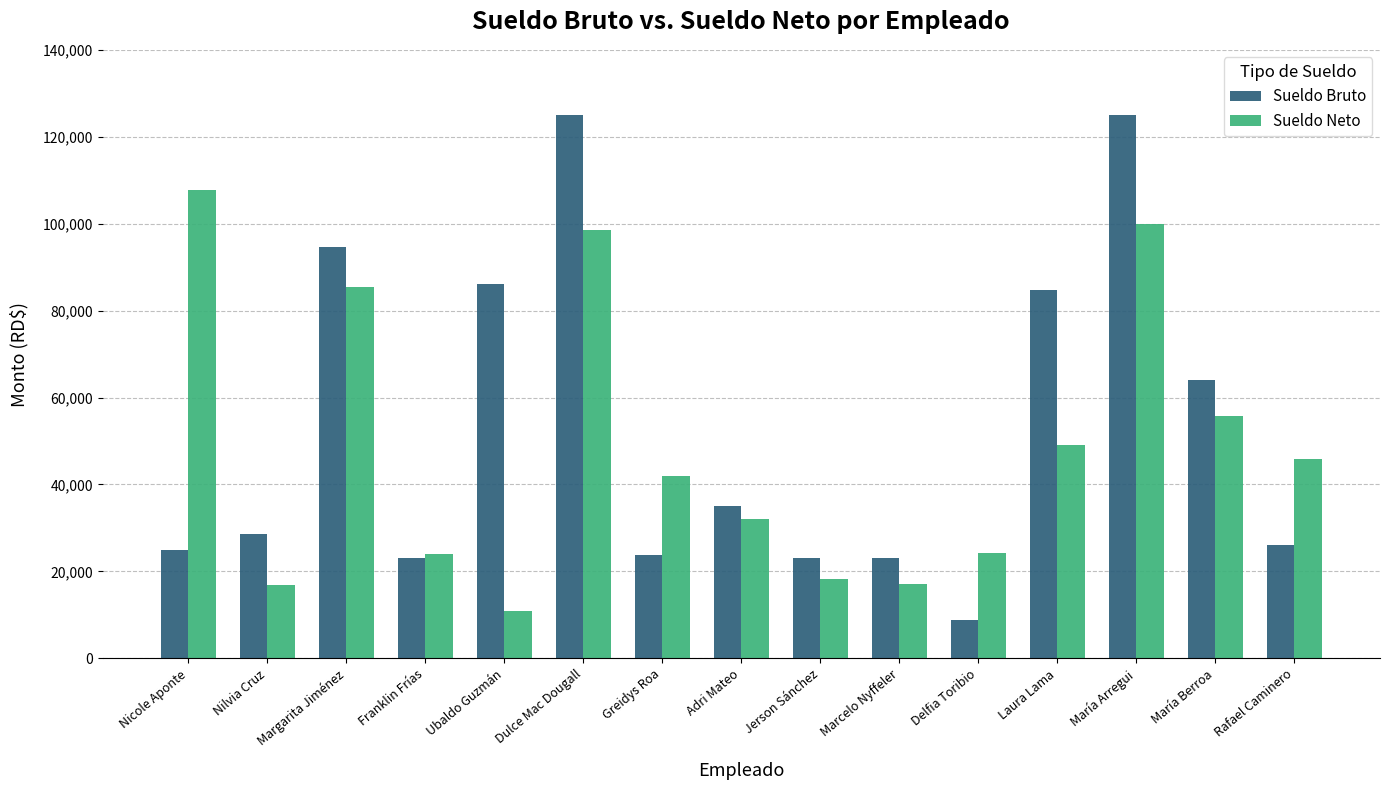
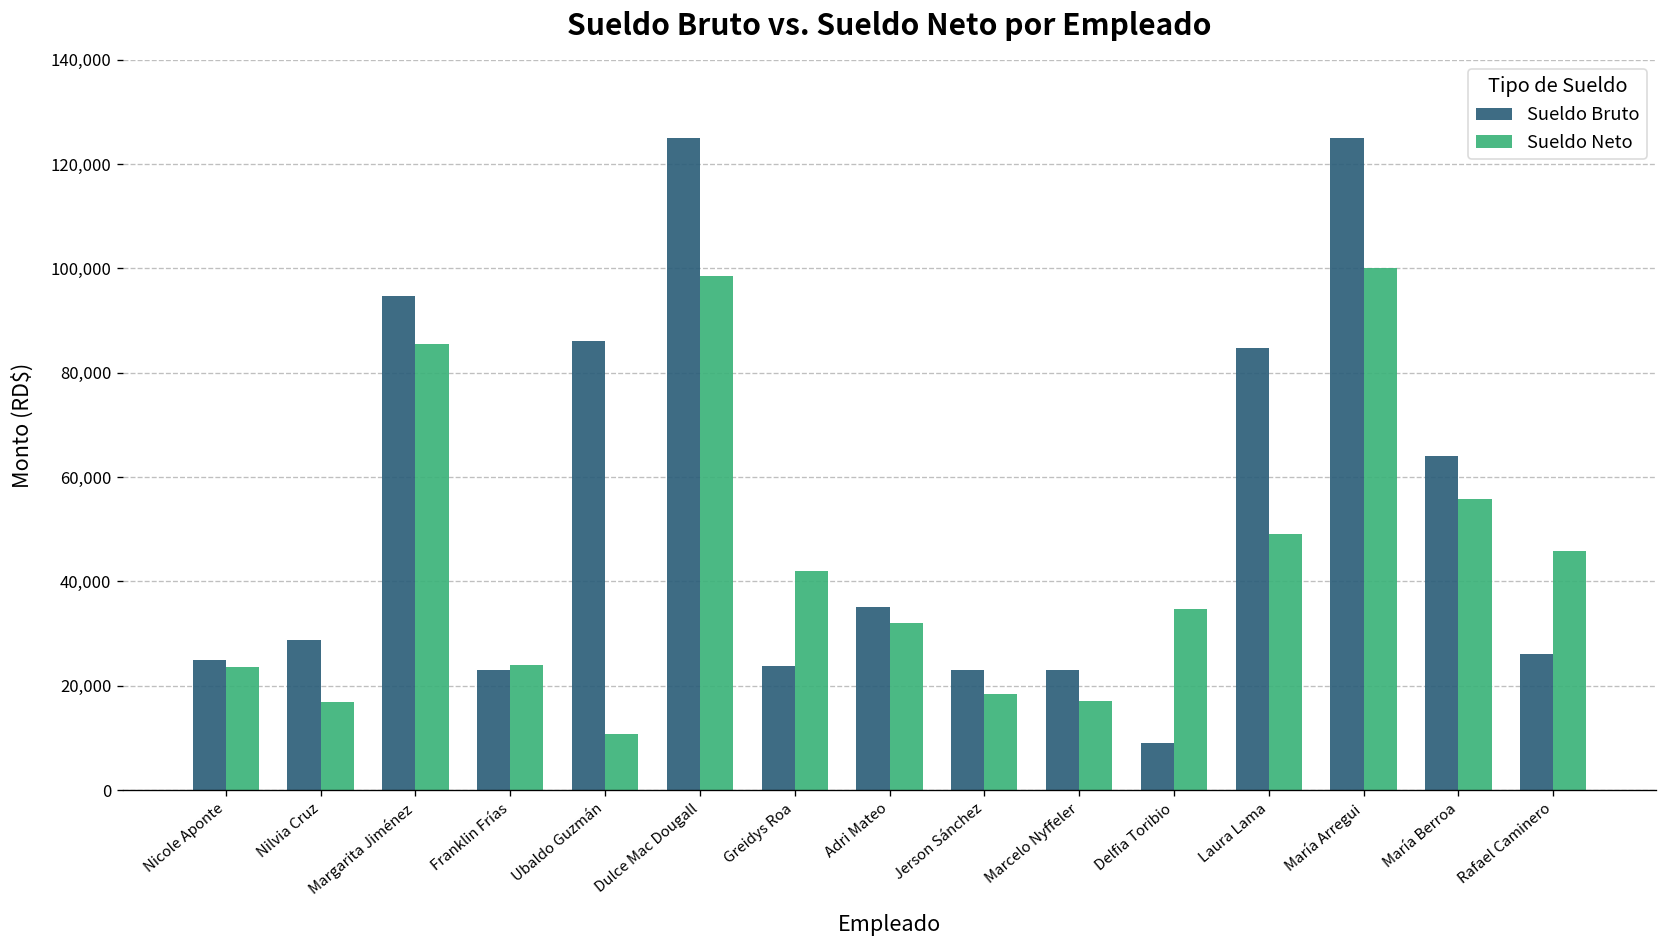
  {
    "Sueldo Bruto": {
      "Nicole Aponte": "25,000",
      "Nilvia Cruz": "29,000",
      "Margarita Jiménez": "95,000",
      "Franklin Frías": "23,000",
      "Ubaldo Guzmán": "86,000",
      "Dulce Mac Dougall": "125,000",
      "Greidys Roa": "24,000",
      "Adri Mateo": "35,000",
      "Jerson Sánchez": "23,000",
      "Marcelo Nyffeler": "23,000",
      "Delfia Toribio": "9,000",
      "Laura Lama": "85,000",
      "María Arregui": "125,000",
      "María Berroa": "64,000",
      "Rafael Caminero": "26,000"
    },
    "Sueldo Neto": {
-     "Nicole Aponte": "108,000",
+     "Nicole Aponte": "24,000",
      "Nilvia Cruz": "17,000",
      "Margarita Jiménez": "85,000",
      "Franklin Frías": "24,000",
      "Ubaldo Guzmán": "11,000",
      "Dulce Mac Dougall": "99,000",
      "Greidys Roa": "42,000",
      "Adri Mateo": "32,000",
      "Jerson Sánchez": "18,000",
      "Marcelo Nyffeler": "17,000",
-     "Delfia Toribio": "24,000",
+     "Delfia Toribio": "35,000",
      "Laura Lama": "49,000",
      "María Arregui": "100,000",
      "María Berroa": "56,000",
      "Rafael Caminero": "46,000"
    }
  }
